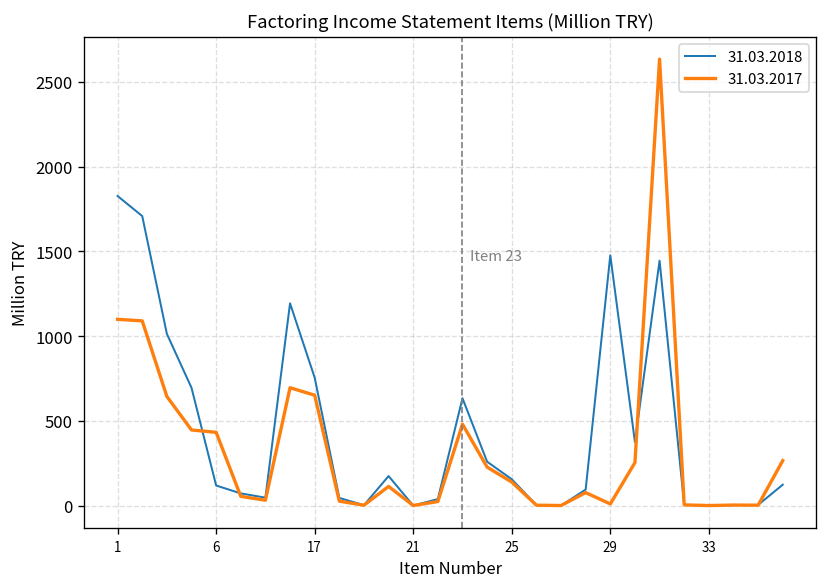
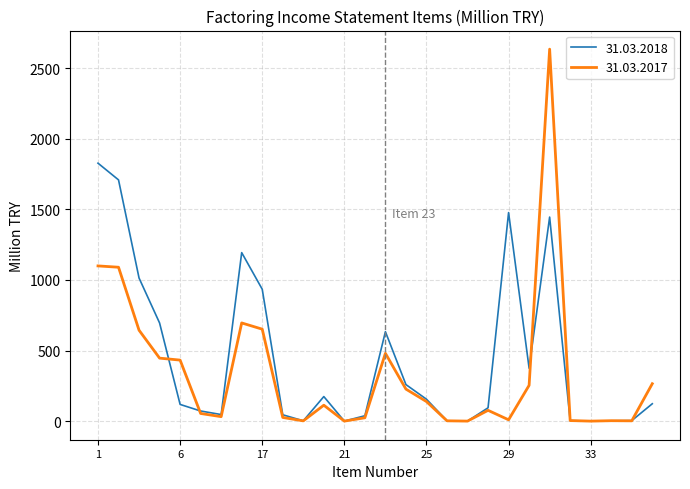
  {
    "31.03.2018": {
      "1": 1830,
      "6": 120,
-     "17": 750,
+     "17": 930,
      "29": 1480
    },
    "31.03.2017": {
      "1": 1100,
      "6": 430,
      "17": 650,
      "29": 10
    }
  }
